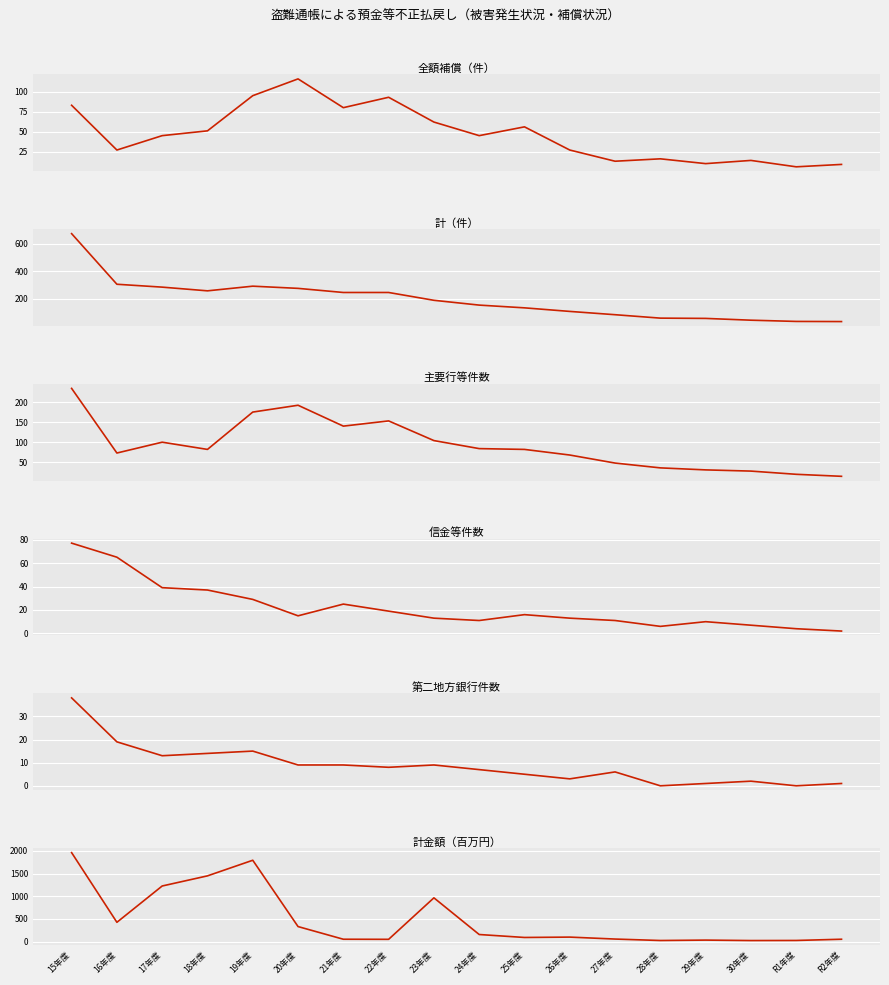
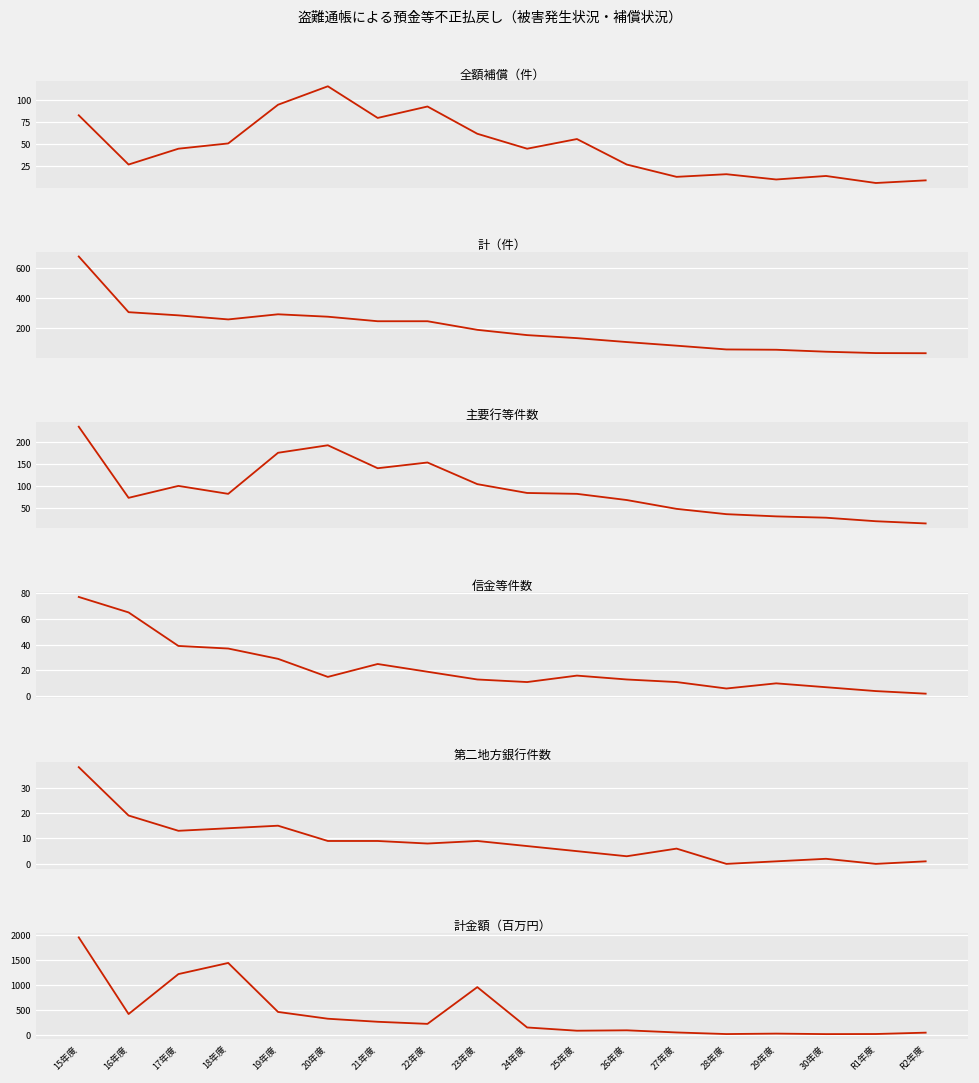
  {
    "計金額（百万円）": {
      "15年度": 2000,
      "16年度": 400,
      "17年度": 1200,
      "18年度": 1400,
-     "19年度": 1800,
+     "19年度": 500,
      "20年度": 300,
-     "21年度": 100,
-     "22年度": 100,
+     "21年度": 300,
+     "22年度": 200,
      "23年度": 1000,
      "24年度": 200,
      "25年度": 100,
      "26年度": 100,
      "27年度": 100,
      "28年度": 0,
      "29年度": 0,
      "30年度": 0,
      "R1年度": 0,
      "R2年度": 100
    }
  }
